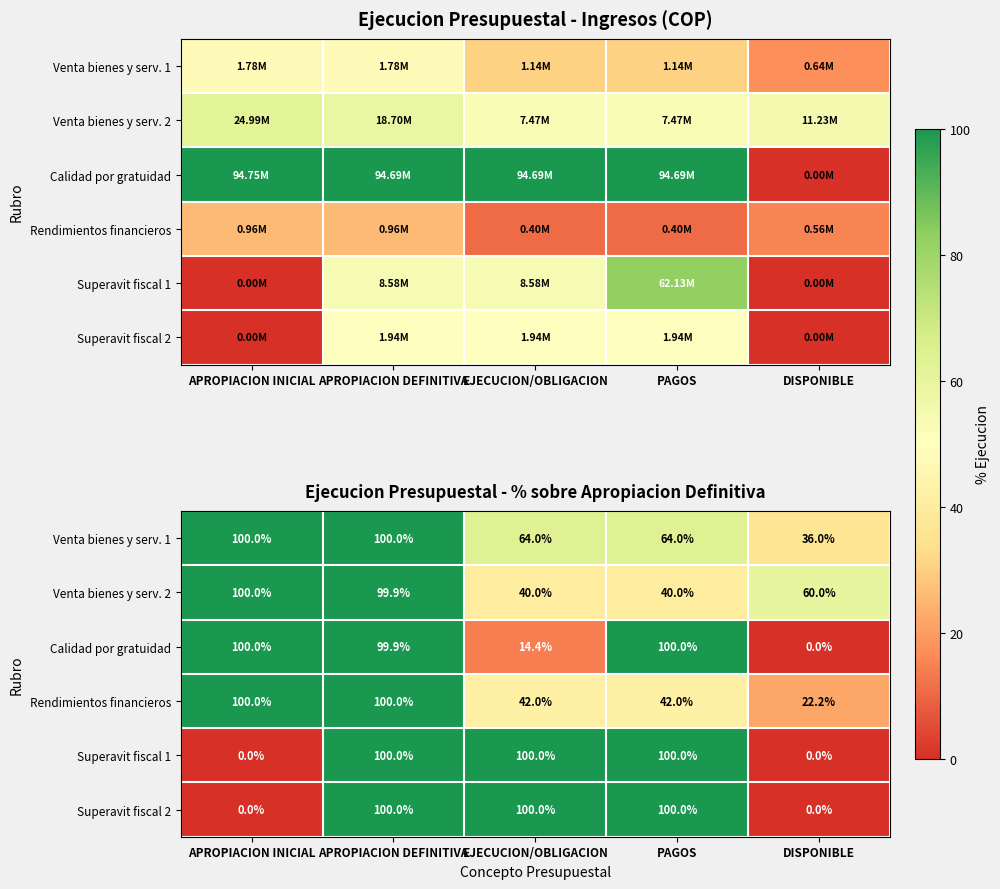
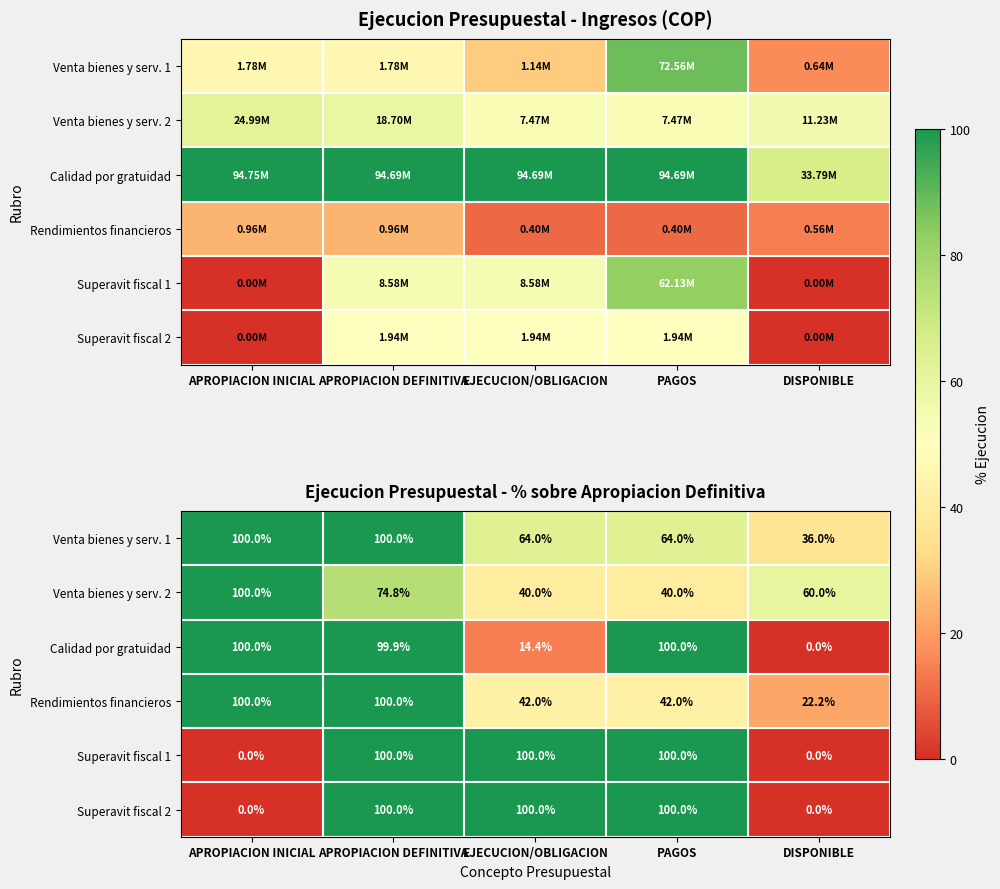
  {
    "Ejecucion Presupuestal - Ingresos (COP)": {
      "Venta bienes y serv. 1": {
        "APROPIACION INICIAL": "1.78M",
        "APROPIACION DEFINITIVA": "1.78M",
        "EJECUCION/OBLIGACION": "1.14M",
-       "PAGOS": "1.14M",
+       "PAGOS": "72.56M",
        "DISPONIBLE": "0.64M"
      },
      "Venta bienes y serv. 2": {
        "APROPIACION INICIAL": "24.99M",
        "APROPIACION DEFINITIVA": "18.70M",
        "EJECUCION/OBLIGACION": "7.47M",
        "PAGOS": "7.47M",
        "DISPONIBLE": "11.23M"
      },
      "Calidad por gratuidad": {
        "APROPIACION INICIAL": "94.75M",
        "APROPIACION DEFINITIVA": "94.69M",
        "EJECUCION/OBLIGACION": "94.69M",
        "PAGOS": "94.69M",
-       "DISPONIBLE": "0.00M"
+       "DISPONIBLE": "33.79M"
      },
      "Rendimientos financieros": {
        "APROPIACION INICIAL": "0.96M",
        "APROPIACION DEFINITIVA": "0.96M",
        "EJECUCION/OBLIGACION": "0.40M",
        "PAGOS": "0.40M",
        "DISPONIBLE": "0.56M"
      },
      "Superavit fiscal 1": {
        "APROPIACION INICIAL": "0.00M",
        "APROPIACION DEFINITIVA": "8.58M",
        "EJECUCION/OBLIGACION": "8.58M",
        "PAGOS": "62.13M",
        "DISPONIBLE": "0.00M"
      },
      "Superavit fiscal 2": {
        "APROPIACION INICIAL": "0.00M",
        "APROPIACION DEFINITIVA": "1.94M",
        "EJECUCION/OBLIGACION": "1.94M",
        "PAGOS": "1.94M",
        "DISPONIBLE": "0.00M"
      }
    },
    "Ejecucion Presupuestal - % sobre Apropiacion Definitiva": {
      "Venta bienes y serv. 1": {
        "APROPIACION INICIAL": "100.0%",
        "APROPIACION DEFINITIVA": "100.0%",
        "EJECUCION/OBLIGACION": "64.0%",
        "PAGOS": "64.0%",
        "DISPONIBLE": "36.0%"
      },
      "Venta bienes y serv. 2": {
        "APROPIACION INICIAL": "100.0%",
-       "APROPIACION DEFINITIVA": "99.9%",
+       "APROPIACION DEFINITIVA": "74.8%",
        "EJECUCION/OBLIGACION": "40.0%",
        "PAGOS": "40.0%",
        "DISPONIBLE": "60.0%"
      },
      "Calidad por gratuidad": {
        "APROPIACION INICIAL": "100.0%",
        "APROPIACION DEFINITIVA": "99.9%",
        "EJECUCION/OBLIGACION": "14.4%",
        "PAGOS": "100.0%",
        "DISPONIBLE": "0.0%"
      },
      "Rendimientos financieros": {
        "APROPIACION INICIAL": "100.0%",
        "APROPIACION DEFINITIVA": "100.0%",
        "EJECUCION/OBLIGACION": "42.0%",
        "PAGOS": "42.0%",
        "DISPONIBLE": "22.2%"
      },
      "Superavit fiscal 1": {
        "APROPIACION INICIAL": "0.0%",
        "APROPIACION DEFINITIVA": "100.0%",
        "EJECUCION/OBLIGACION": "100.0%",
        "PAGOS": "100.0%",
        "DISPONIBLE": "0.0%"
      },
      "Superavit fiscal 2": {
        "APROPIACION INICIAL": "0.0%",
        "APROPIACION DEFINITIVA": "100.0%",
        "EJECUCION/OBLIGACION": "100.0%",
        "PAGOS": "100.0%",
        "DISPONIBLE": "0.0%"
      }
    }
  }
